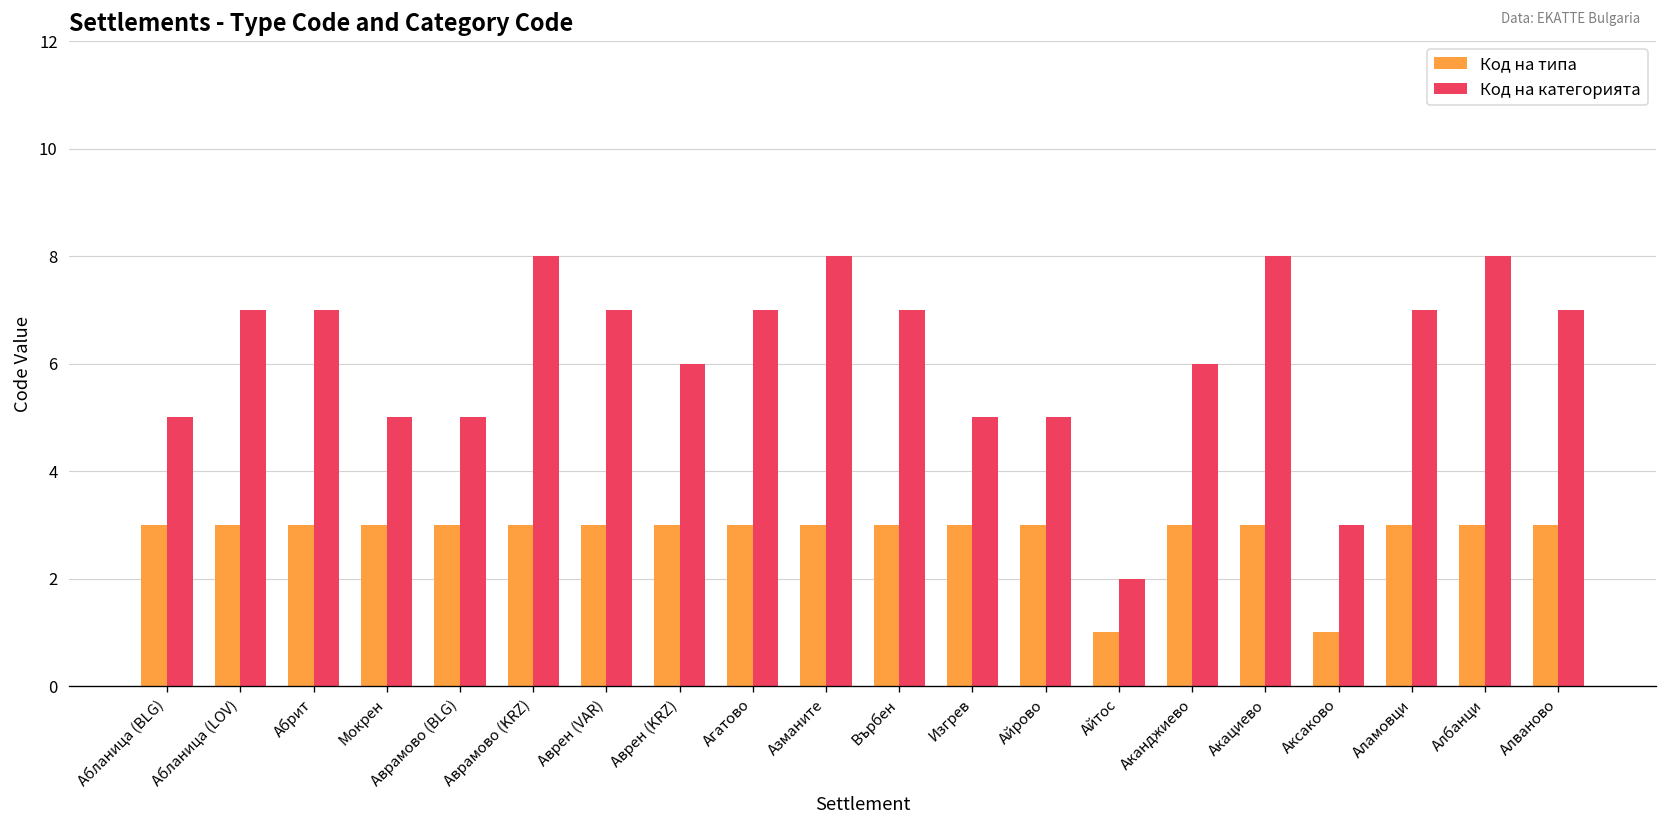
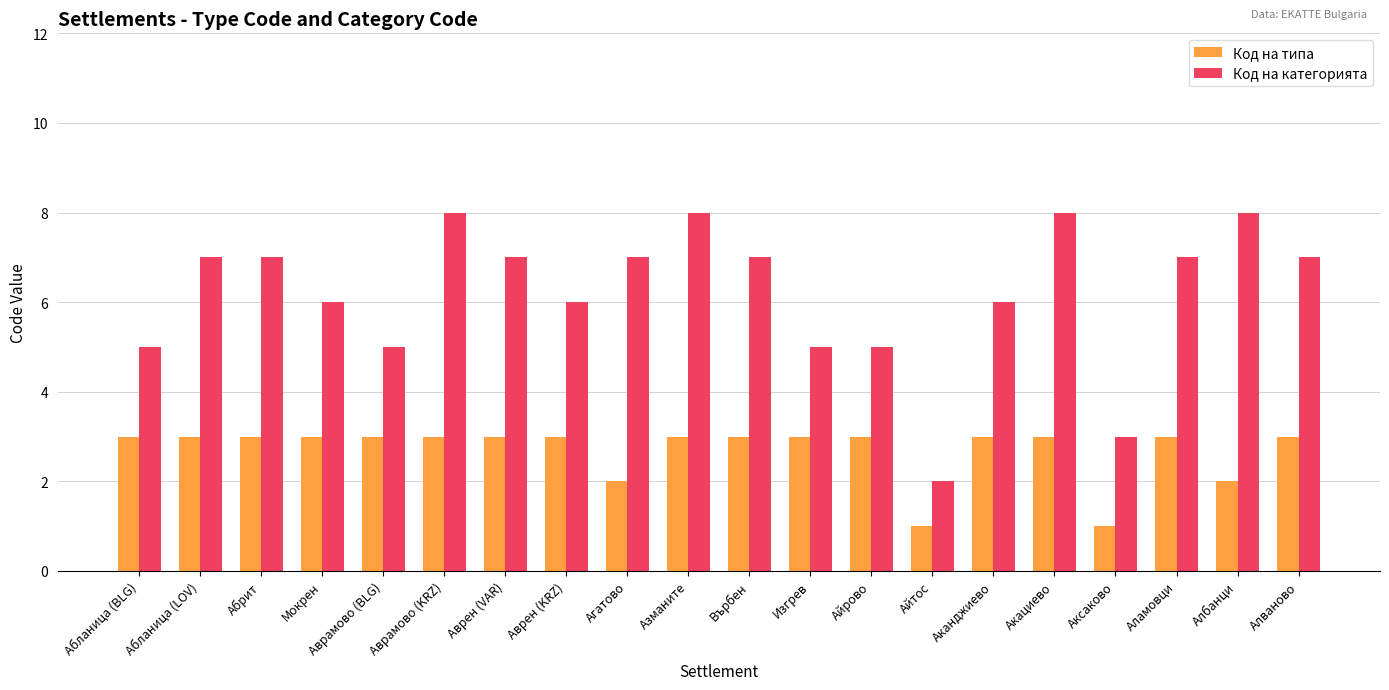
  {
    "Код на типа": {
      "Абланица (BLG)": 3,
      "Абланица (LOV)": 3,
      "Абрит": 3,
      "Мокрен": 3,
      "Аврамово (BLG)": 3,
      "Аврамово (KRZ)": 3,
      "Аврен (VAR)": 3,
      "Аврен (KRZ)": 3,
-     "Агатово": 3,
+     "Агатово": 2,
      "Азманите": 3,
      "Върбен": 3,
      "Изгрев": 3,
      "Айрово": 3,
      "Айтос": 1,
      "Аканджиево": 3,
      "Акациево": 3,
      "Аксаково": 1,
      "Аламовци": 3,
-     "Албанци": 3,
+     "Албанци": 2,
      "Алваново": 3
    },
    "Код на категорията": {
      "Абланица (BLG)": 5,
      "Абланица (LOV)": 7,
      "Абрит": 7,
-     "Мокрен": 5,
+     "Мокрен": 6,
      "Аврамово (BLG)": 5,
      "Аврамово (KRZ)": 8,
      "Аврен (VAR)": 7,
      "Аврен (KRZ)": 6,
      "Агатово": 7,
      "Азманите": 8,
      "Върбен": 7,
      "Изгрев": 5,
      "Айрово": 5,
      "Айтос": 2,
      "Аканджиево": 6,
      "Акациево": 8,
      "Аксаково": 3,
      "Аламовци": 7,
      "Албанци": 8,
      "Алваново": 7
    }
  }
